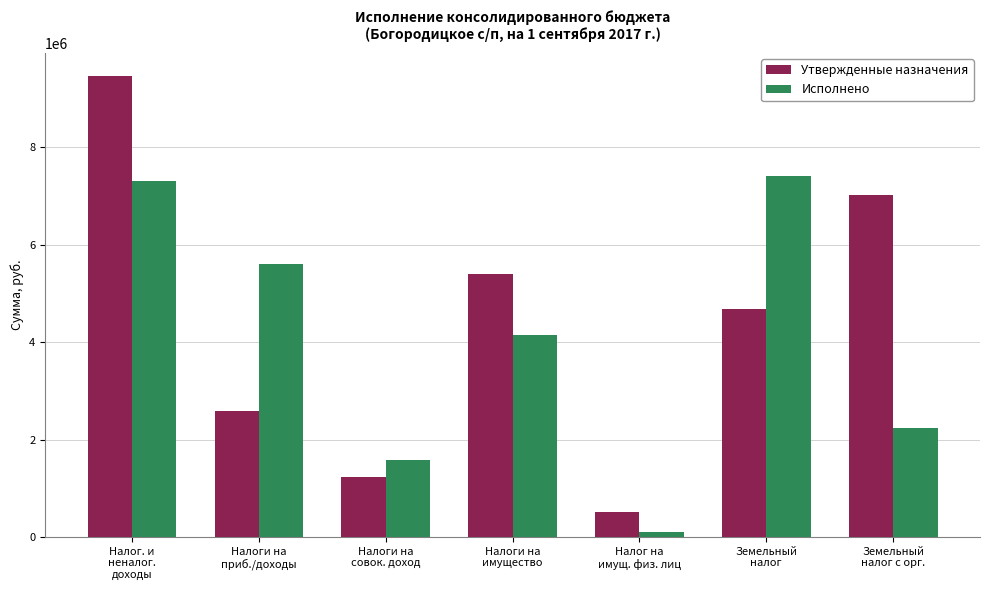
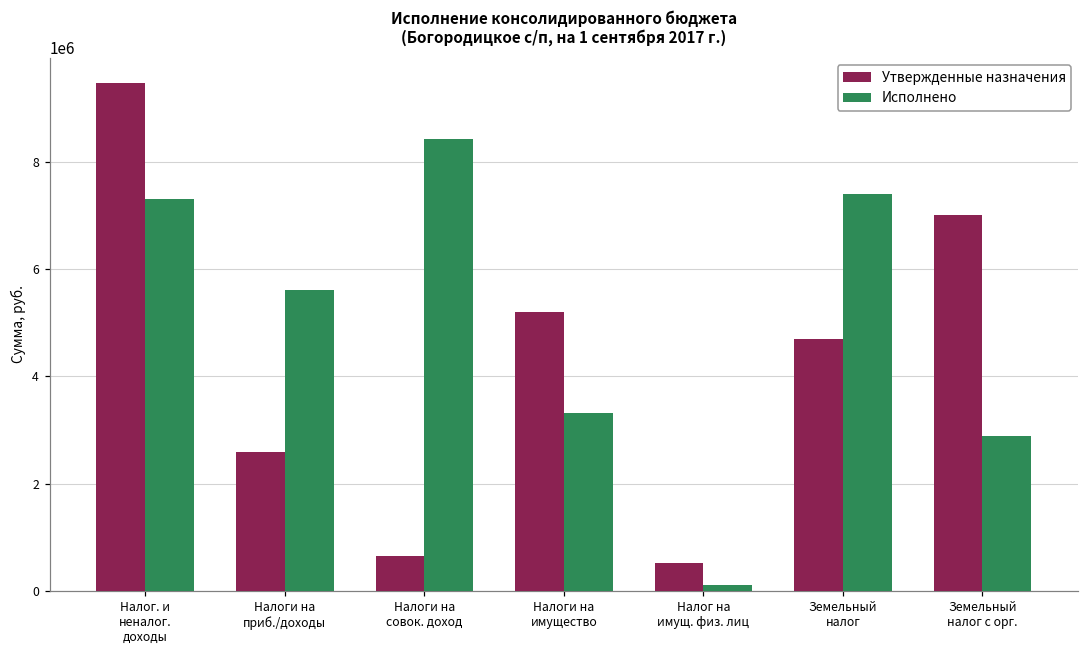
  {
    "Утвержденные назначения": {
      "Налог. и неналог. доходы": 9500000,
      "Налоги на приб./доходы": 2600000,
-     "Налоги на совок. доход": 1200000,
-     "Налоги на имущество": 5400000,
+     "Налоги на совок. доход": 700000,
+     "Налоги на имущество": 5200000,
      "Налог на имущ. физ. лиц": 500000,
      "Земельный налог": 4700000,
      "Земельный налог с орг.": 7000000
    },
    "Исполнено": {
      "Налог. и неналог. доходы": 7300000,
      "Налоги на приб./доходы": 5600000,
-     "Налоги на совок. доход": 1600000,
-     "Налоги на имущество": 4200000,
+     "Налоги на совок. доход": 8400000,
+     "Налоги на имущество": 3300000,
      "Налог на имущ. физ. лиц": 100000,
      "Земельный налог": 7400000,
-     "Земельный налог с орг.": 2200000
+     "Земельный налог с орг.": 2900000
    }
  }
